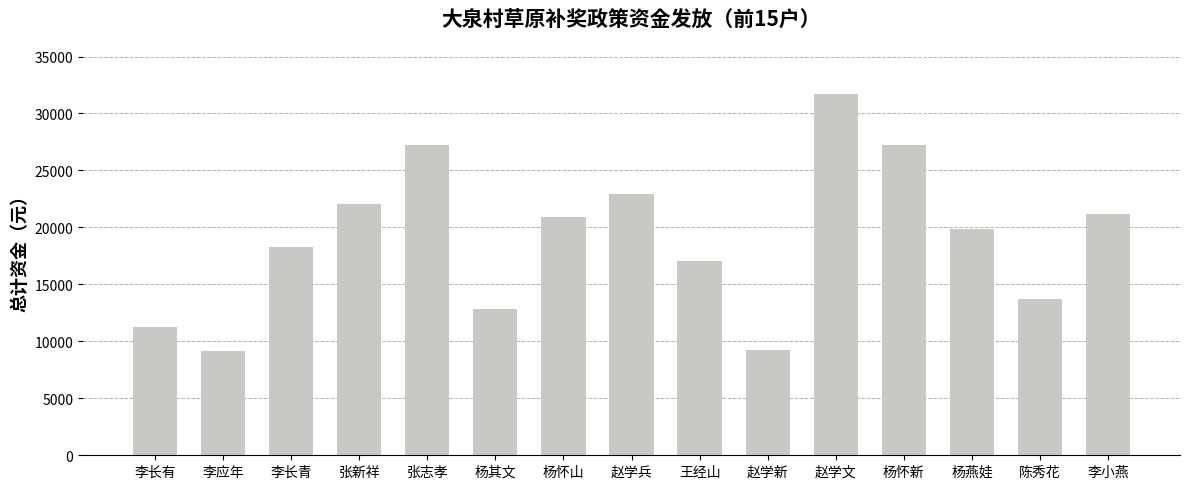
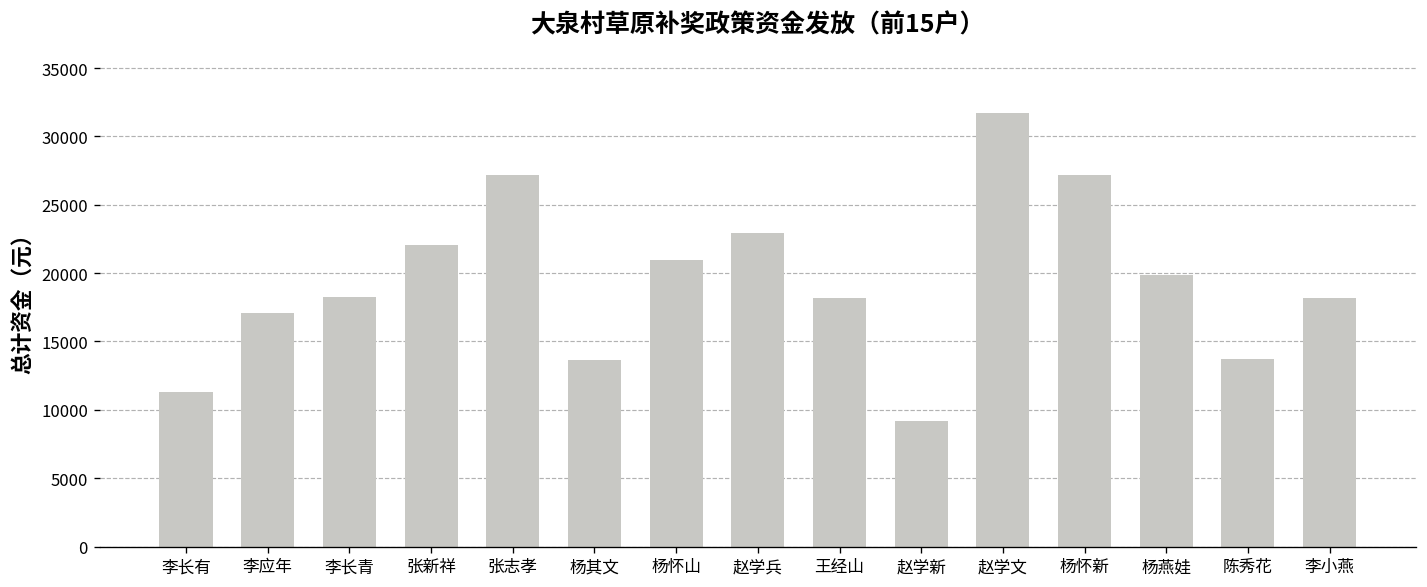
  {
    "李长有": 11300,
-   "李应年": 9100,
+   "李应年": 17100,
    "李长青": 18300,
    "张新祥": 22000,
    "张志孝": 27200,
-   "杨其文": 12800,
+   "杨其文": 13600,
    "杨怀山": 20900,
    "赵学兵": 22900,
-   "王经山": 17000,
+   "王经山": 18200,
    "赵学新": 9200,
    "赵学文": 31700,
    "杨怀新": 27200,
    "杨燕娃": 19900,
    "陈秀花": 13700,
-   "李小燕": 21200
+   "李小燕": 18200
  }
